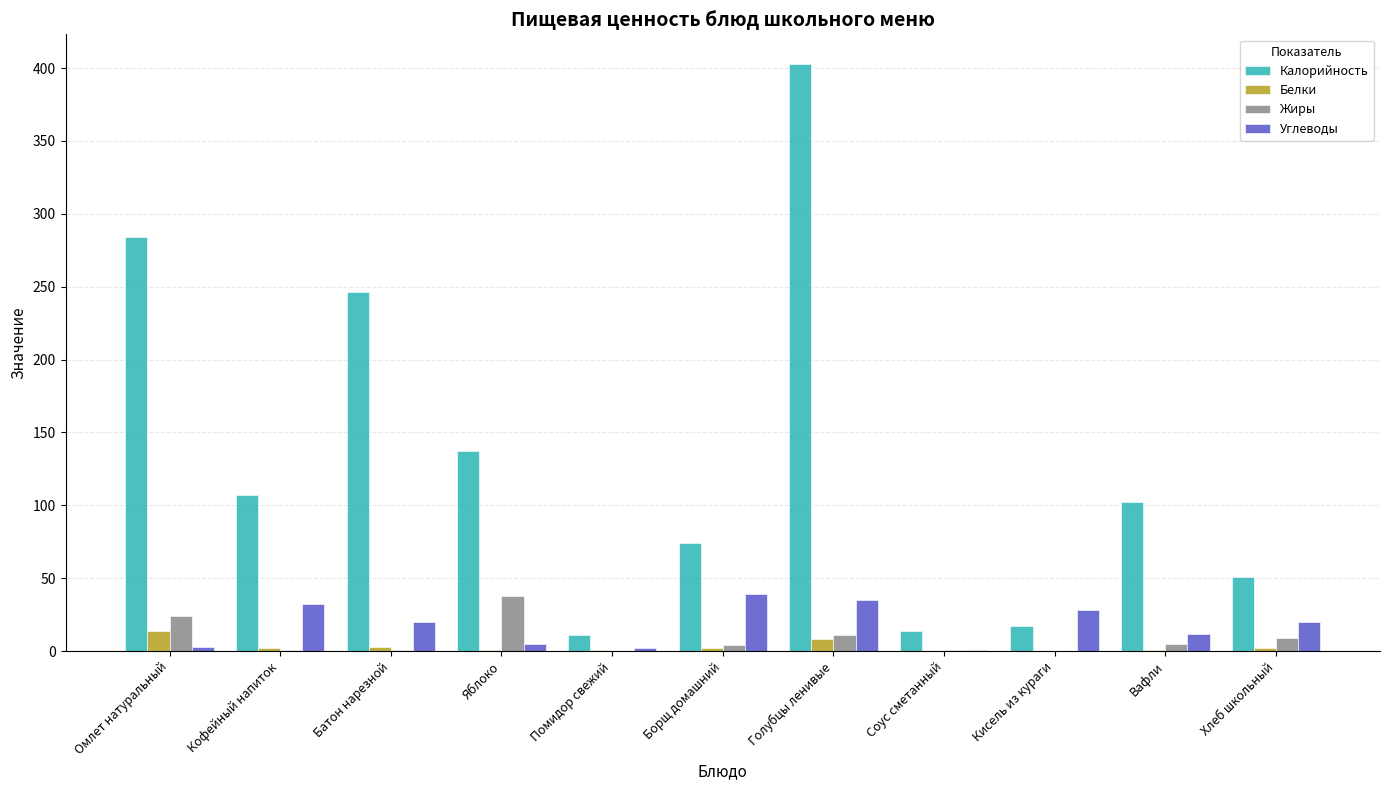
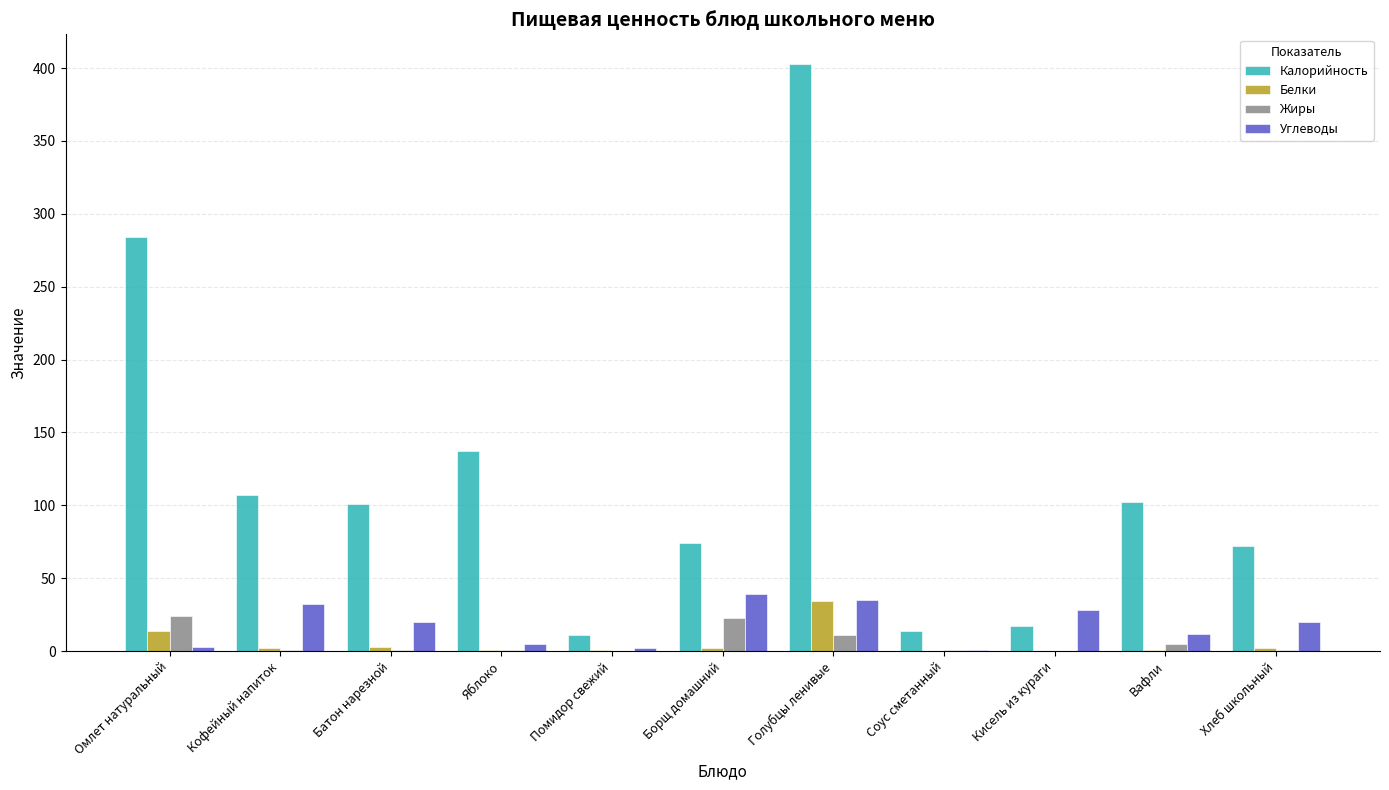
  {
    "Калорийность": {
      "Омлет натуральный": 284,
      "Кофейный напиток": 107,
-     "Батон нарезной": 246,
+     "Батон нарезной": 101,
      "Яблоко": 137,
      "Помидор свежий": 11,
      "Борщ домашний": 74,
      "Голубцы ленивые": 403,
      "Соус сметанный": 14,
      "Кисель из кураги": 17,
      "Вафли": 102,
-     "Хлеб школьный": 51
+     "Хлеб школьный": 72
    },
    "Белки": {
      "Омлет натуральный": 14,
      "Кофейный напиток": 2,
      "Батон нарезной": 3,
      "Борщ домашний": 2,
-     "Голубцы ленивые": 8,
+     "Голубцы ленивые": 34,
      "Соус сметанный": 0,
      "Кисель из кураги": 0,
      "Хлеб школьный": 2
    },
    "Жиры": {
      "Омлет натуральный": 24,
-     "Яблоко": 38,
+     "Яблоко": 1,
      "Помидор свежий": 0,
-     "Борщ домашний": 4,
+     "Борщ домашний": 23,
      "Голубцы ленивые": 11,
      "Кисель из кураги": 0,
      "Вафли": 5,
-     "Хлеб школьный": 9
+     "Хлеб школьный": 1
    },
    "Углеводы": {
      "Омлет натуральный": 3,
      "Кофейный напиток": 32,
      "Батон нарезной": 20,
      "Яблоко": 5,
      "Помидор свежий": 2,
      "Борщ домашний": 39,
      "Голубцы ленивые": 35,
      "Кисель из кураги": 28,
      "Вафли": 12,
      "Хлеб школьный": 20
    }
  }
